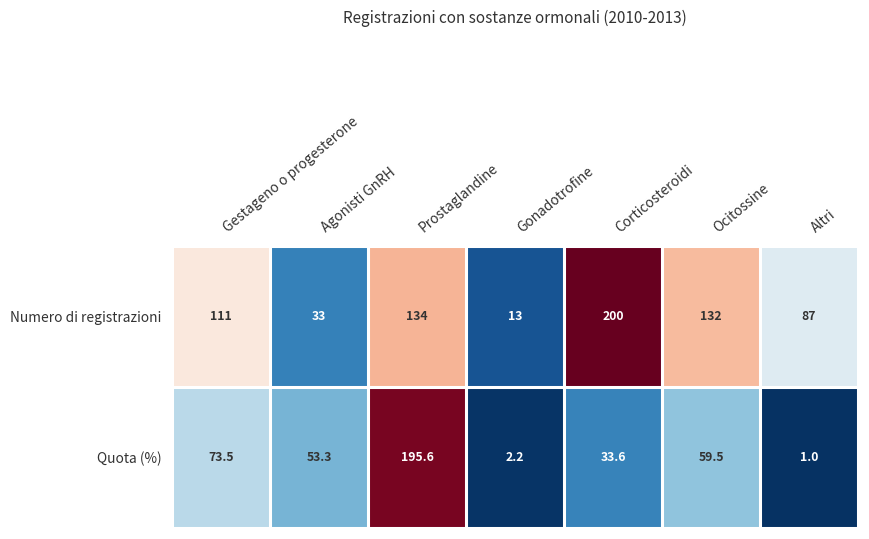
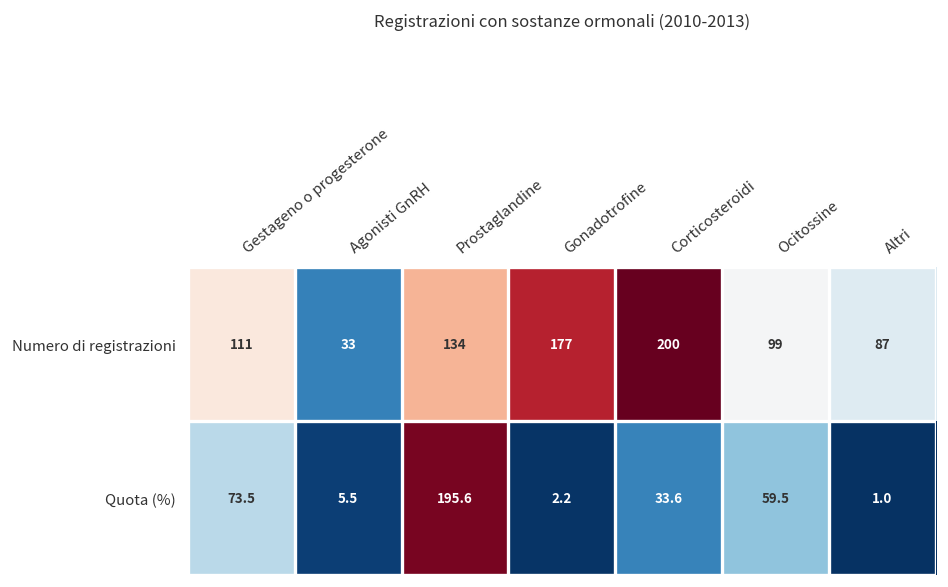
  {
    "Numero di registrazioni": {
      "Gestageno o progesterone": 111,
      "Agonisti GnRH": 33,
      "Prostaglandine": 134,
-     "Gonadotrofine": 13,
+     "Gonadotrofine": 177,
      "Corticosteroidi": 200,
-     "Ocitossine": 132,
+     "Ocitossine": 99,
      "Altri": 87
    },
    "Quota (%)": {
      "Gestageno o progesterone": 73.5,
-     "Agonisti GnRH": 53.3,
+     "Agonisti GnRH": 5.5,
      "Prostaglandine": 195.6,
      "Gonadotrofine": 2.2,
      "Corticosteroidi": 33.6,
      "Ocitossine": 59.5,
      "Altri": 1.0
    }
  }
